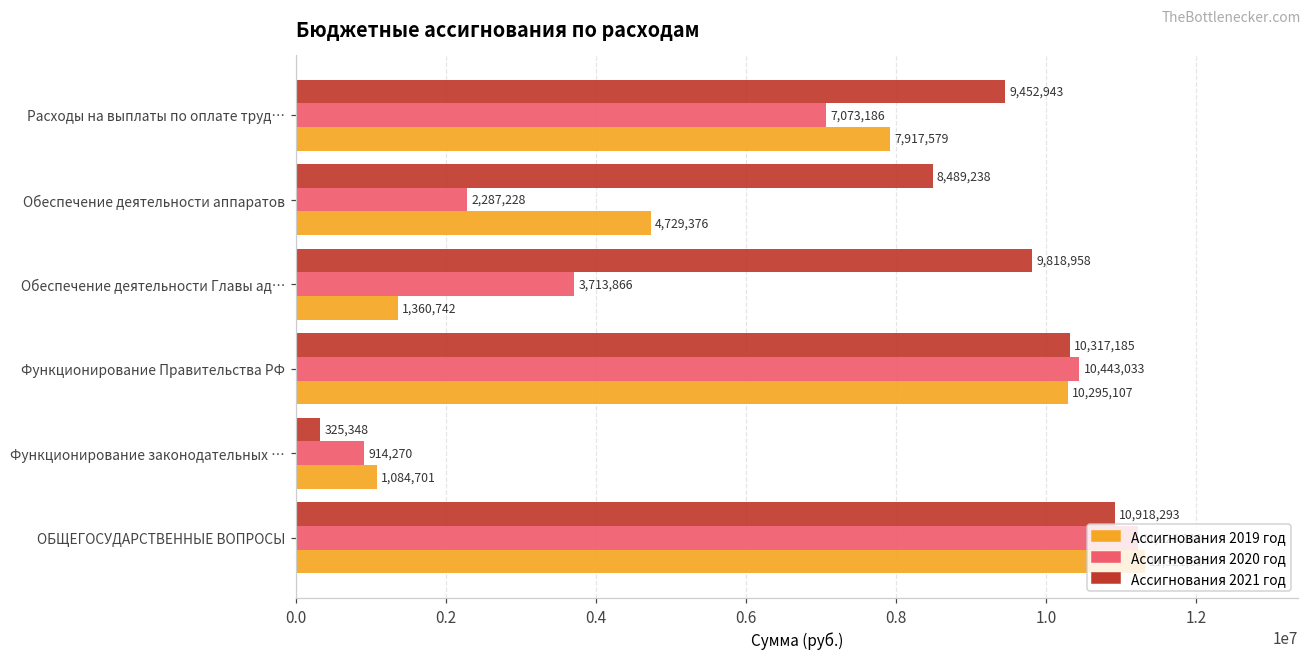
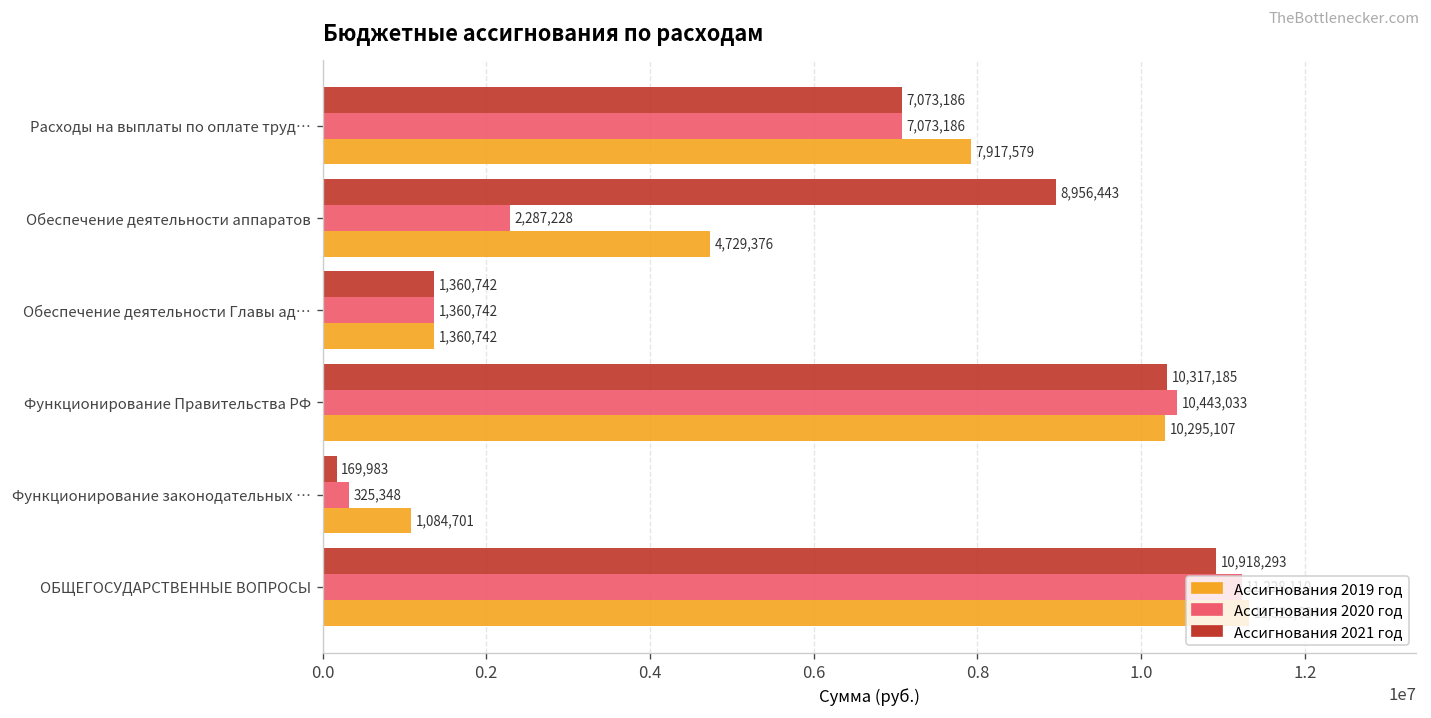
  {
    "Ассигнования 2019 год": {
      "Расходы на выплаты по оплате труд…": "7,917,579",
      "Обеспечение деятельности аппаратов": "4,729,376",
      "Обеспечение деятельности Главы ад…": "1,360,742",
      "Функционирование Правительства РФ": "10,295,107",
      "Функционирование законодательных …": "1,084,701"
    },
    "Ассигнования 2020 год": {
      "Расходы на выплаты по оплате труд…": "7,073,186",
      "Обеспечение деятельности аппаратов": "2,287,228",
-     "Обеспечение деятельности Главы ад…": "3,713,866",
+     "Обеспечение деятельности Главы ад…": "1,360,742",
      "Функционирование Правительства РФ": "10,443,033",
-     "Функционирование законодательных …": "914,270"
+     "Функционирование законодательных …": "325,348"
    },
    "Ассигнования 2021 год": {
-     "Расходы на выплаты по оплате труд…": "9,452,943",
-     "Обеспечение деятельности аппаратов": "8,489,238",
-     "Обеспечение деятельности Главы ад…": "9,818,958",
+     "Расходы на выплаты по оплате труд…": "7,073,186",
+     "Обеспечение деятельности аппаратов": "8,956,443",
+     "Обеспечение деятельности Главы ад…": "1,360,742",
      "Функционирование Правительства РФ": "10,317,185",
-     "Функционирование законодательных …": "325,348",
+     "Функционирование законодательных …": "169,983",
      "ОБЩЕГОСУДАРСТВЕННЫЕ ВОПРОСЫ": "10,918,293"
    }
  }
